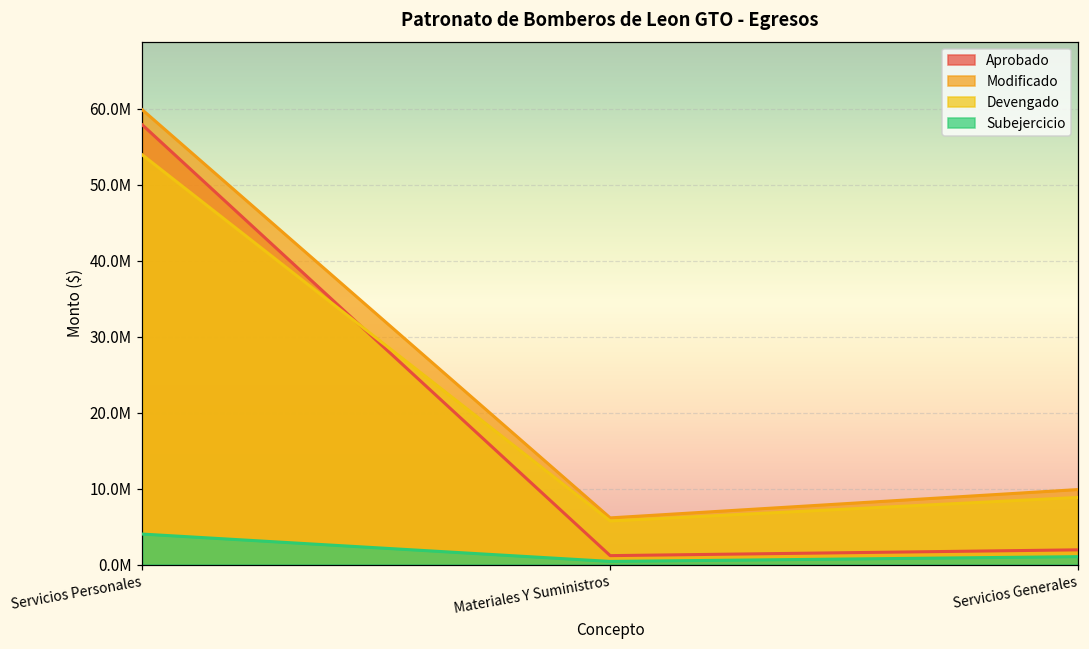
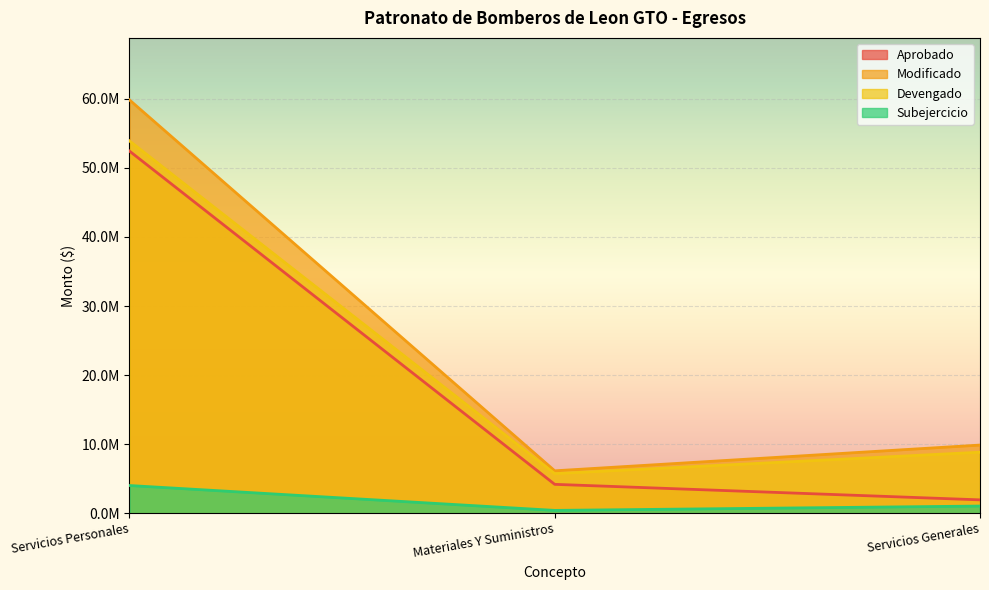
  {
    "Aprobado": {
-     "Servicios Personales": 58000000,
-     "Materiales Y Suministros": 1000000,
+     "Servicios Personales": 52000000,
+     "Materiales Y Suministros": 4000000,
      "Servicios Generales": 2000000
    },
    "Subejercicio": {
      "Servicios Personales": 4000000,
      "Materiales Y Suministros": 0,
      "Servicios Generales": 1000000
    }
  }
